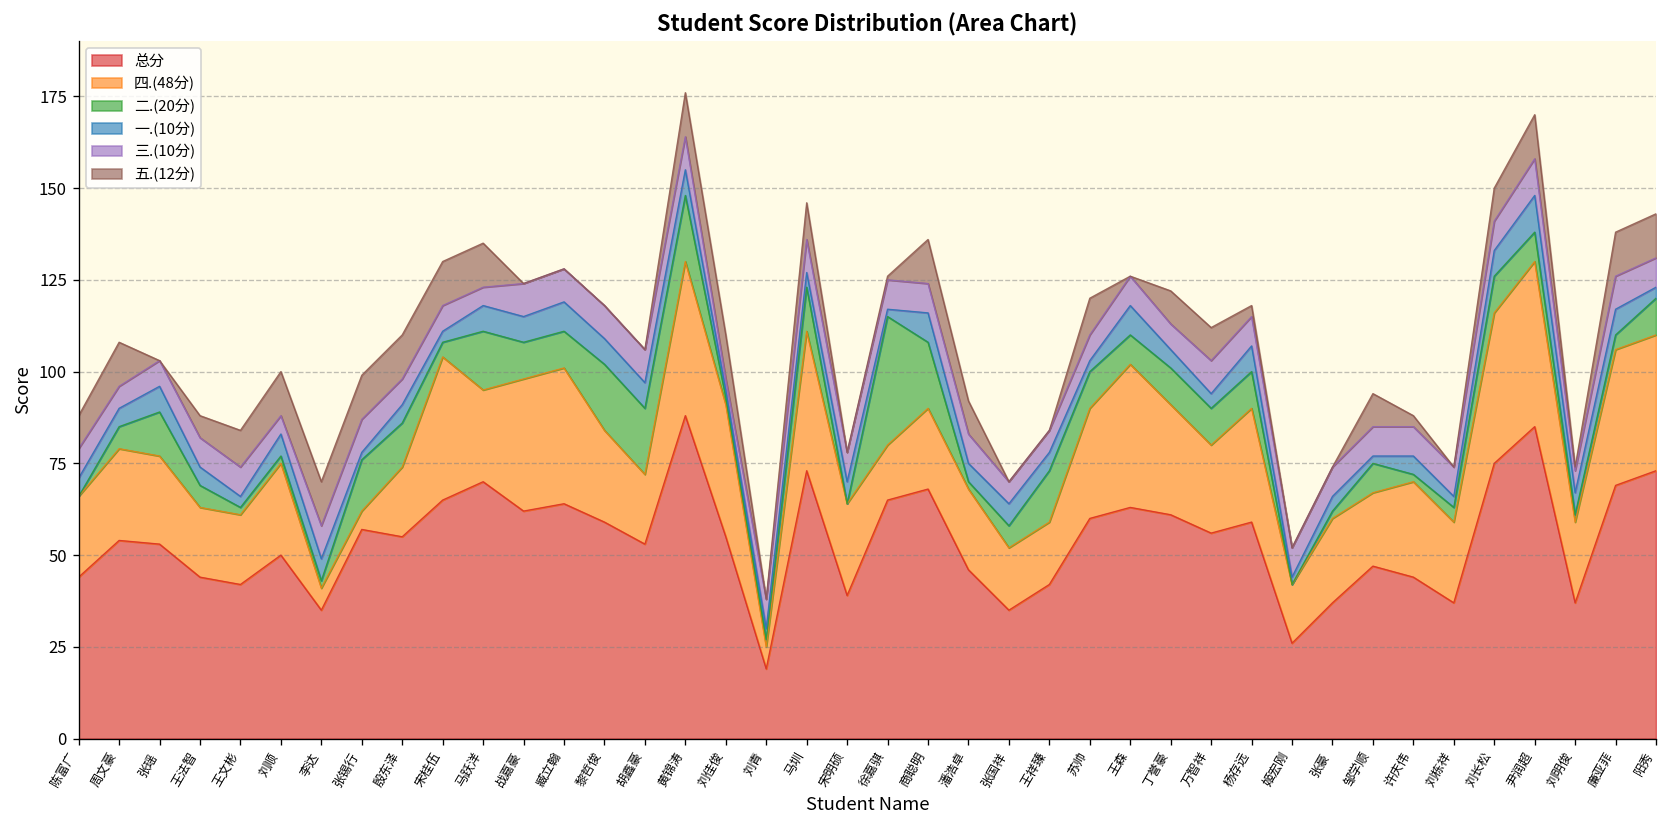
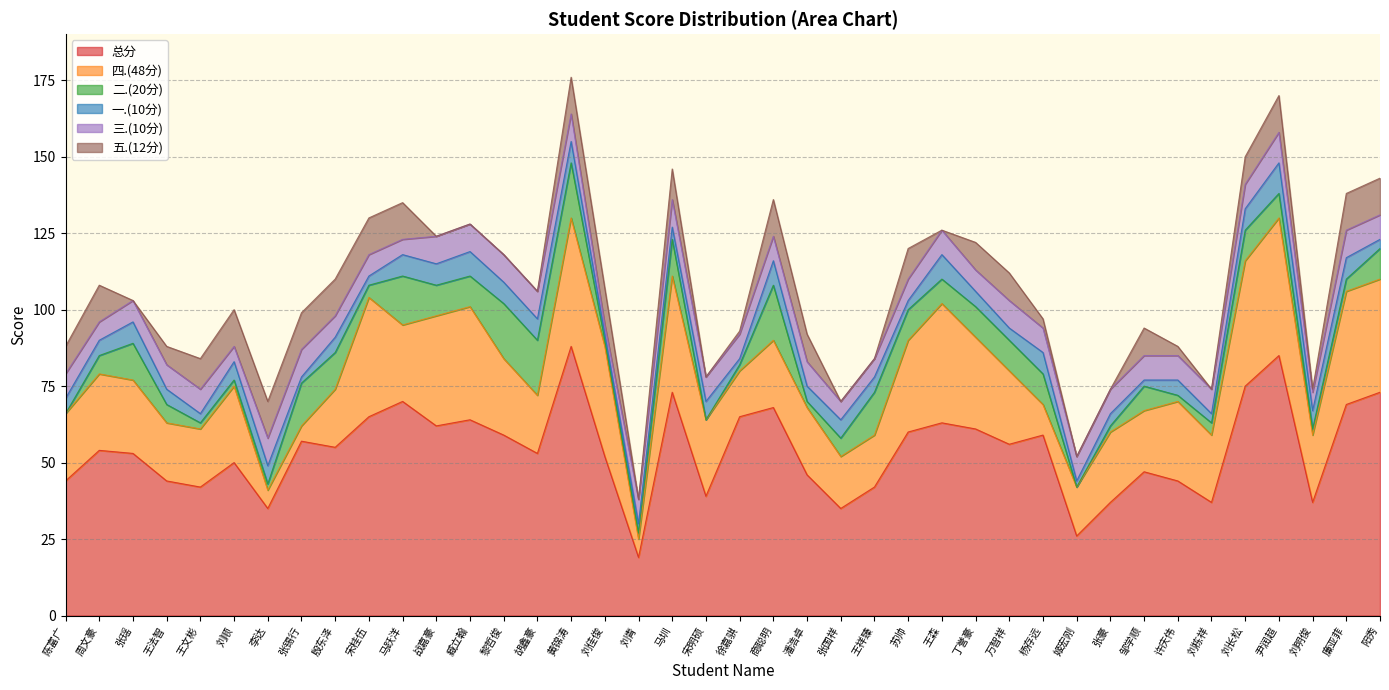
  {
    "总分": {
      "陈富广": 44,
      "周文豪": 54,
      "张瑶": 53,
      "王法智": 44,
      "王文彬": 42,
      "刘顺": 50,
      "李达": 35,
      "张锡行": 57,
      "殷东泽": 55,
      "宋桂伍": 65,
      "马跃洋": 70,
      "战嘉豪": 62,
      "臧立翰": 64,
      "黎哲俊": 59,
      "胡鑫豪": 53,
      "黄锦涛": 88,
-     "刘佳俊": 55,
+     "刘佳俊": 52,
      "刘青": 19,
      "马圳": 73,
      "宋明硕": 39,
      "徐嘉骐": 65,
      "商聪明": 68,
      "潘浩卓": 46,
      "张国祥": 35,
      "王祥臻": 42,
      "苏帅": 60,
      "王森": 63,
      "丁誉豪": 61,
      "万智祥": 56,
      "杨存远": 59,
      "姬宏刚": 26,
      "张豪": 37,
      "邹学顺": 47,
      "许庆伟": 44,
      "刘栋祥": 37,
      "刘长松": 75,
      "尹润超": 85,
      "刘明俊": 37,
      "廉亚菲": 69,
      "阳秀": 73
    },
    "四.(48分)": {
      "周文豪": 25,
      "张瑶": 24,
      "王法智": 19,
      "王文彬": 19,
      "刘顺": 25,
      "李达": 6,
      "张锡行": 5,
      "殷东泽": 19,
      "宋桂伍": 39,
      "马跃洋": 25,
      "战嘉豪": 36,
      "臧立翰": 37,
      "黎哲俊": 25,
      "胡鑫豪": 19,
      "黄锦涛": 42,
      "刘佳俊": 36,
      "刘青": 6,
      "马圳": 38,
      "徐嘉骐": 15,
      "商聪明": 22,
      "潘浩卓": 22,
      "张国祥": 17,
      "王祥臻": 17,
      "苏帅": 30,
      "王森": 39,
      "丁誉豪": 30,
      "万智祥": 24,
-     "杨存远": 31,
+     "杨存远": 10,
      "张豪": 23,
      "邹学顺": 20,
      "许庆伟": 26,
      "刘栋祥": 22,
      "刘长松": 41,
      "尹润超": 45,
      "刘明俊": 22,
      "廉亚菲": 37,
      "阳秀": 37
    },
    "二.(20分)": {
      "周文豪": 6,
      "张瑶": 12,
      "王法智": 6,
      "王文彬": 2,
      "刘顺": 2,
      "李达": 2,
      "张锡行": 14,
      "殷东泽": 12,
      "宋桂伍": 4,
      "马跃洋": 16,
      "战嘉豪": 10,
      "臧立翰": 10,
      "黎哲俊": 18,
      "胡鑫豪": 18,
      "黄锦涛": 18,
      "刘佳俊": 2,
      "刘青": 2,
      "马圳": 12,
-     "徐嘉骐": 35,
+     "徐嘉骐": 2,
      "商聪明": 18,
      "潘浩卓": 2,
      "张国祥": 6,
      "王祥臻": 14,
      "苏帅": 10,
      "王森": 8,
      "丁誉豪": 10,
      "万智祥": 10,
      "杨存远": 10,
      "张豪": 2,
      "邹学顺": 8,
      "许庆伟": 2,
      "刘栋祥": 4,
      "刘长松": 10,
      "尹润超": 8,
      "刘明俊": 2,
      "廉亚菲": 4,
      "阳秀": 10
    }
  }
